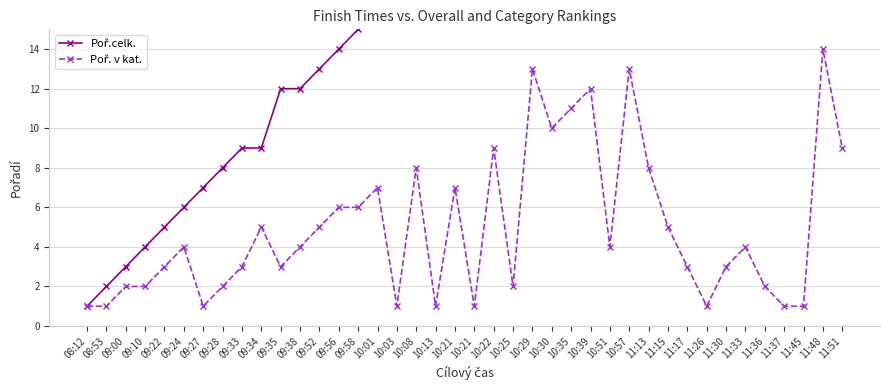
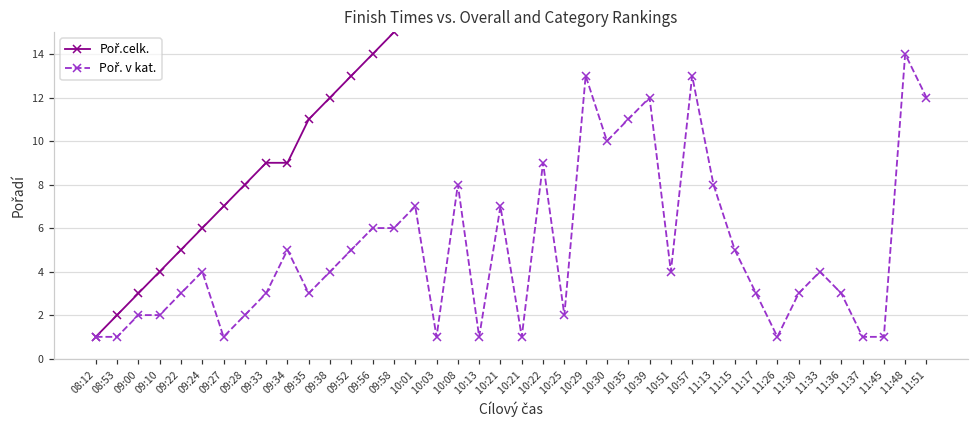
  {
    "Poř.celk.": {
      "08:53": 2,
      "09:00": 3,
      "09:10": 4,
      "09:22": 5,
      "09:24": 6,
      "09:27": 7,
      "09:28": 8,
      "09:33": 9,
      "09:34": 9,
-     "09:35": 12,
+     "09:35": 11,
      "09:38": 12,
      "09:52": 13,
      "09:56": 14,
      "09:58": 15
    },
    "Poř. v kat.": {
      "08:53": 1,
      "09:00": 2,
      "09:10": 2,
      "09:22": 3,
      "09:24": 4,
      "09:27": 1,
      "09:28": 2,
      "09:33": 3,
      "09:34": 5,
      "09:35": 3,
      "09:38": 4,
      "09:52": 5,
      "09:56": 6,
      "09:58": 6,
      "10:01": 7,
      "10:03": 1,
      "10:08": 8,
      "10:13": 1,
      "10:22": 9,
      "10:25": 2,
      "10:29": 13,
      "10:30": 10,
      "10:35": 11,
      "10:39": 12,
      "10:51": 4,
      "10:57": 13,
      "11:13": 8,
      "11:15": 5,
      "11:17": 3,
      "11:26": 1,
      "11:30": 3,
      "11:33": 4,
-     "11:36": 2,
+     "11:36": 3,
      "11:37": 1,
      "11:45": 1,
      "11:48": 14,
-     "11:51": 9
+     "11:51": 12
    }
  }
